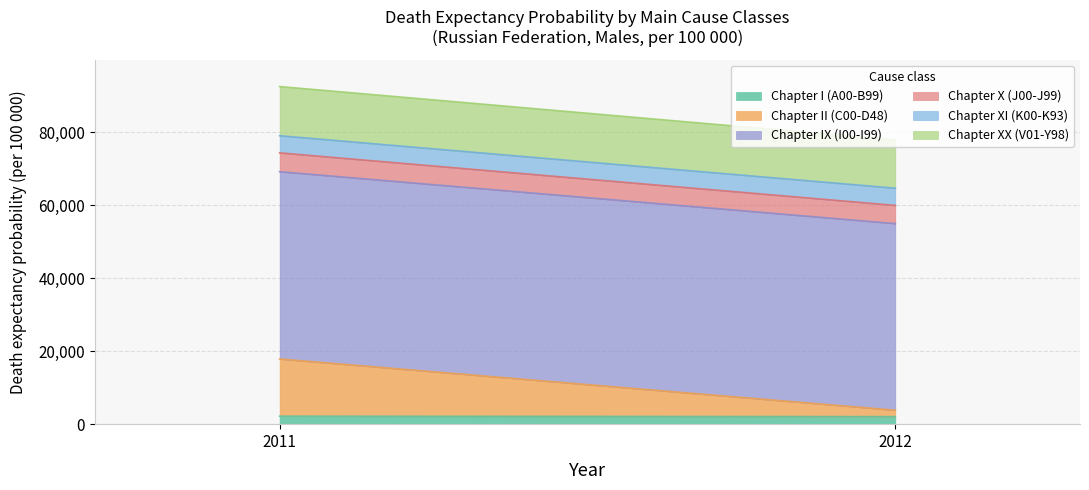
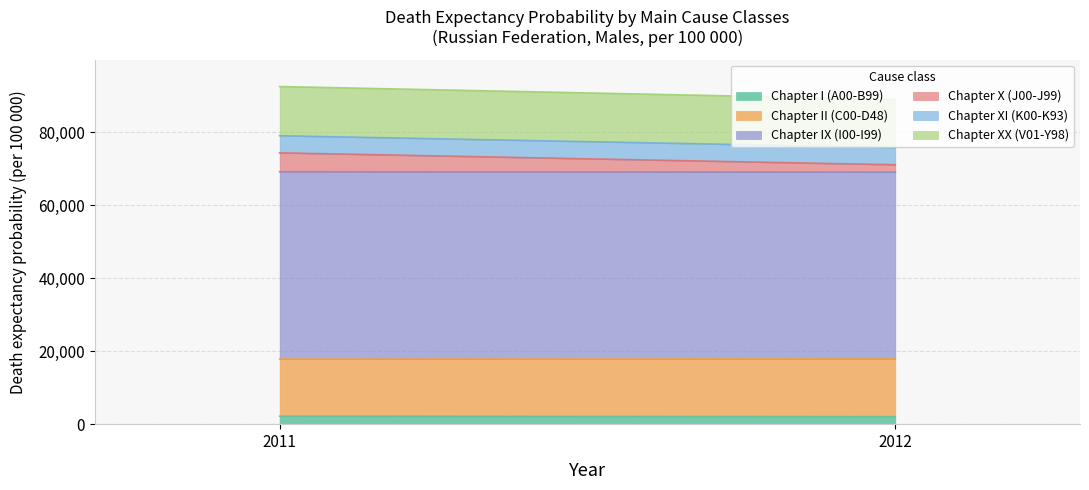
  {
    "Chapter I (A00-B99)": {
      "2011": "2,000",
      "2012": "2,000"
    },
    "Chapter II (C00-D48)": {
      "2011": "16,000",
-     "2012": "2,000"
+     "2012": "16,000"
    },
    "Chapter X (J00-J99)": {
      "2011": "5,000",
-     "2012": "5,000"
+     "2012": "2,000"
    },
    "Chapter XX (V01-Y98)": {
      "2011": "13,000"
    }
  }
